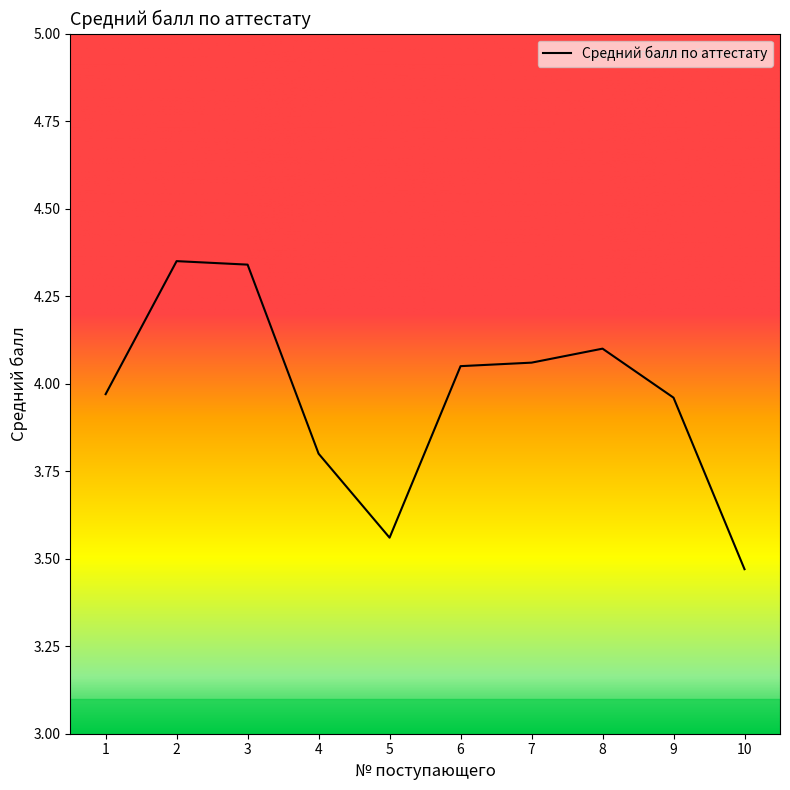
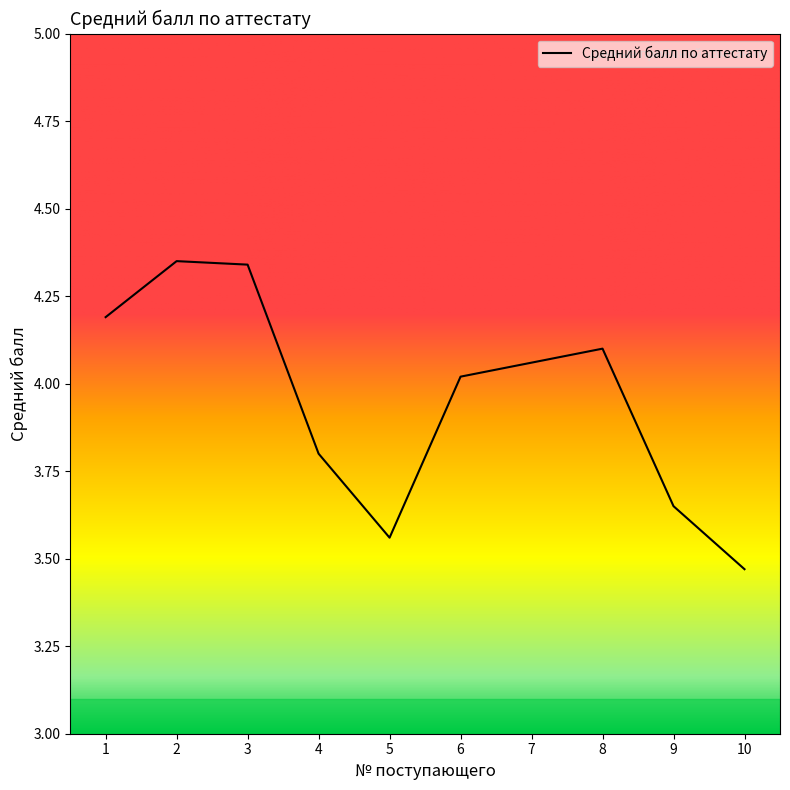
  {
-   "1": 3.97,
+   "1": 4.19,
    "2": 4.35,
    "3": 4.34,
    "4": 3.80,
    "5": 3.56,
-   "6": 4.05,
+   "6": 4.02,
    "7": 4.06,
    "8": 4.10,
-   "9": 3.96,
+   "9": 3.65,
    "10": 3.47
  }
